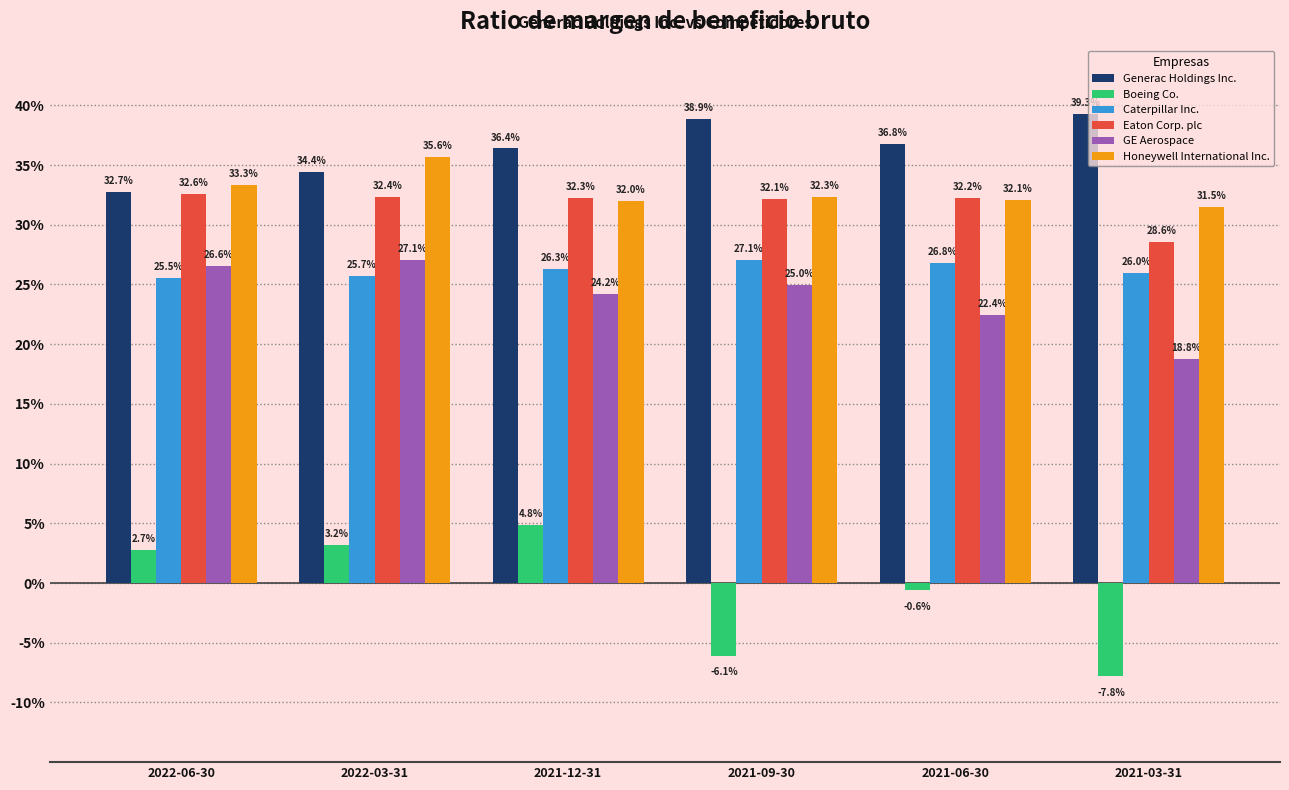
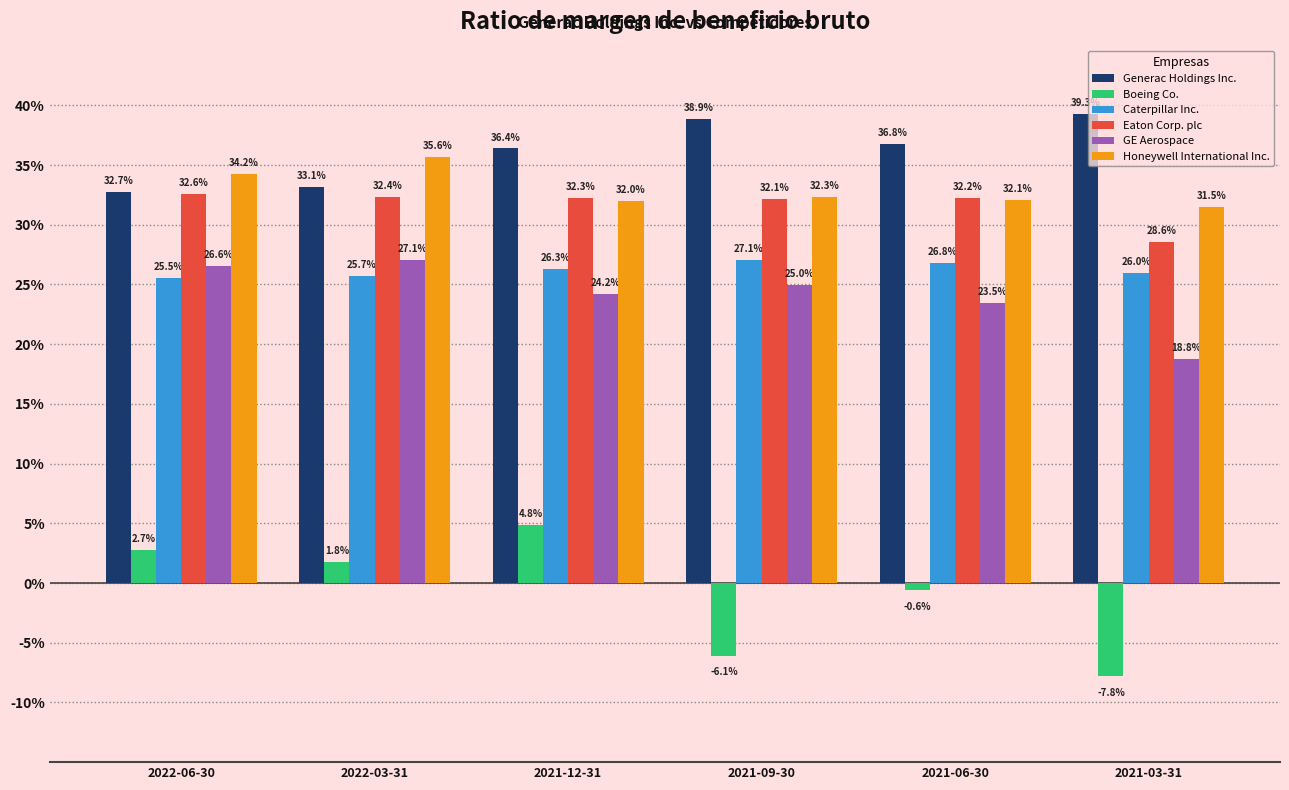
  {
    "Generac Holdings Inc.": {
      "2022-06-30": "32.7%",
-     "2022-03-31": "34.4%",
+     "2022-03-31": "33.1%",
      "2021-12-31": "36.4%",
      "2021-09-30": "38.9%",
      "2021-06-30": "36.8%"
    },
    "Boeing Co.": {
      "2022-06-30": "2.7%",
-     "2022-03-31": "3.2%",
+     "2022-03-31": "1.8%",
      "2021-12-31": "4.8%",
      "2021-09-30": "-6.1%",
      "2021-06-30": "-0.6%",
      "2021-03-31": "-7.8%"
    },
    "Caterpillar Inc.": {
      "2022-06-30": "25.5%",
      "2022-03-31": "25.7%",
      "2021-12-31": "26.3%",
      "2021-09-30": "27.1%",
      "2021-06-30": "26.8%",
      "2021-03-31": "26.0%"
    },
    "Eaton Corp. plc": {
      "2022-06-30": "32.6%",
      "2022-03-31": "32.4%",
      "2021-12-31": "32.3%",
      "2021-09-30": "32.1%",
      "2021-06-30": "32.2%",
      "2021-03-31": "28.6%"
    },
    "GE Aerospace": {
      "2022-06-30": "26.6%",
      "2022-03-31": "27.1%",
      "2021-12-31": "24.2%",
      "2021-09-30": "25.0%",
-     "2021-06-30": "22.4%",
+     "2021-06-30": "23.5%",
      "2021-03-31": "18.8%"
    },
    "Honeywell International Inc.": {
-     "2022-06-30": "33.3%",
+     "2022-06-30": "34.2%",
      "2022-03-31": "35.6%",
      "2021-12-31": "32.0%",
      "2021-09-30": "32.3%",
      "2021-06-30": "32.1%",
      "2021-03-31": "31.5%"
    }
  }
